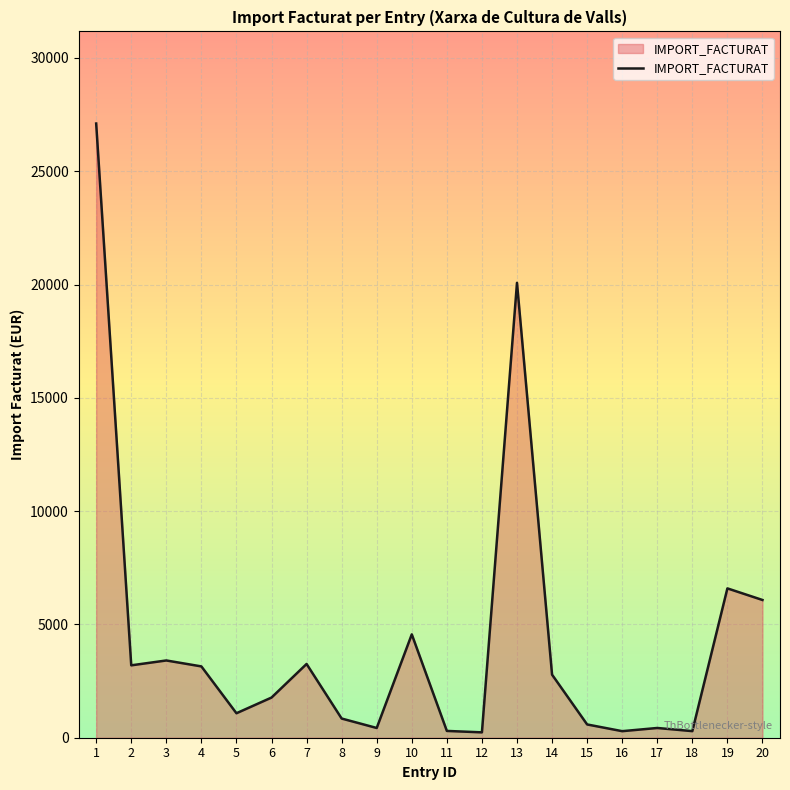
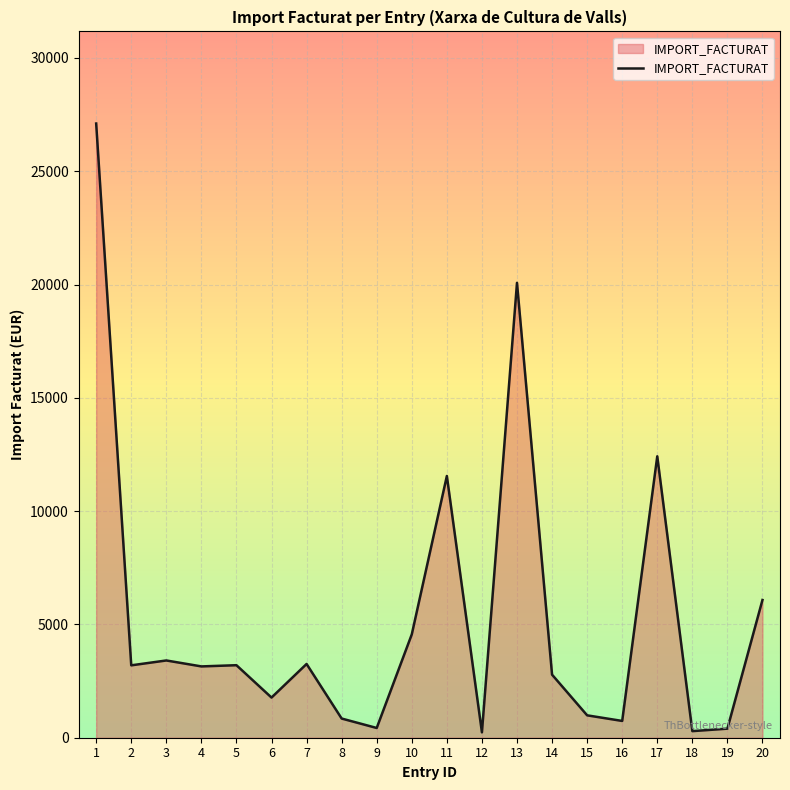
  {
    "1": 27100,
    "2": 3200,
    "3": 3400,
    "4": 3100,
-   "5": 1100,
+   "5": 3200,
    "6": 1800,
    "7": 3300,
    "8": 800,
    "9": 400,
    "10": 4600,
-   "11": 300,
+   "11": 11600,
    "12": 200,
    "13": 20100,
    "14": 2800,
-   "15": 600,
-   "16": 300,
-   "17": 400,
+   "15": 1000,
+   "16": 700,
+   "17": 12400,
    "18": 300,
-   "19": 6600,
+   "19": 400,
    "20": 6100
  }
